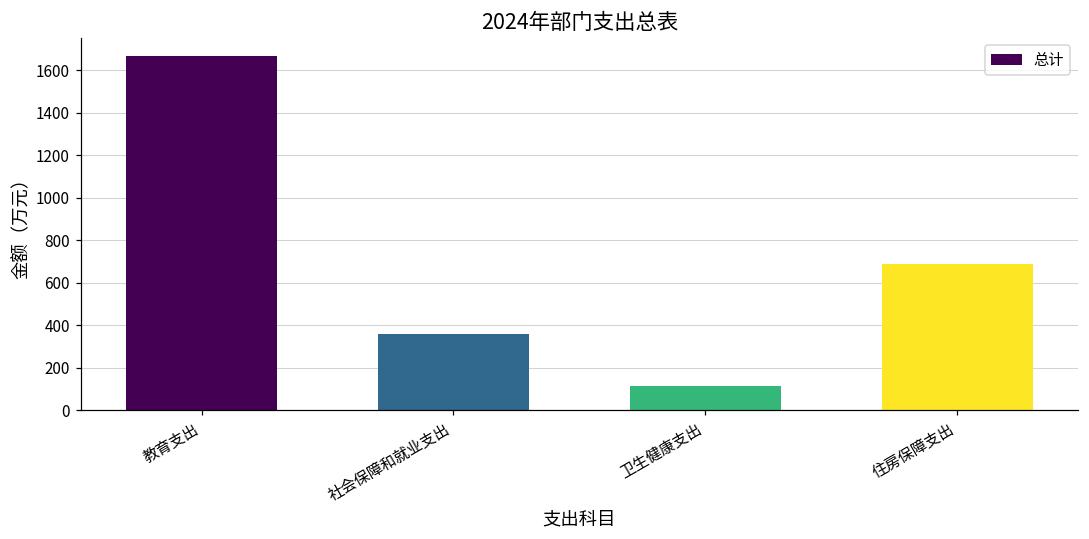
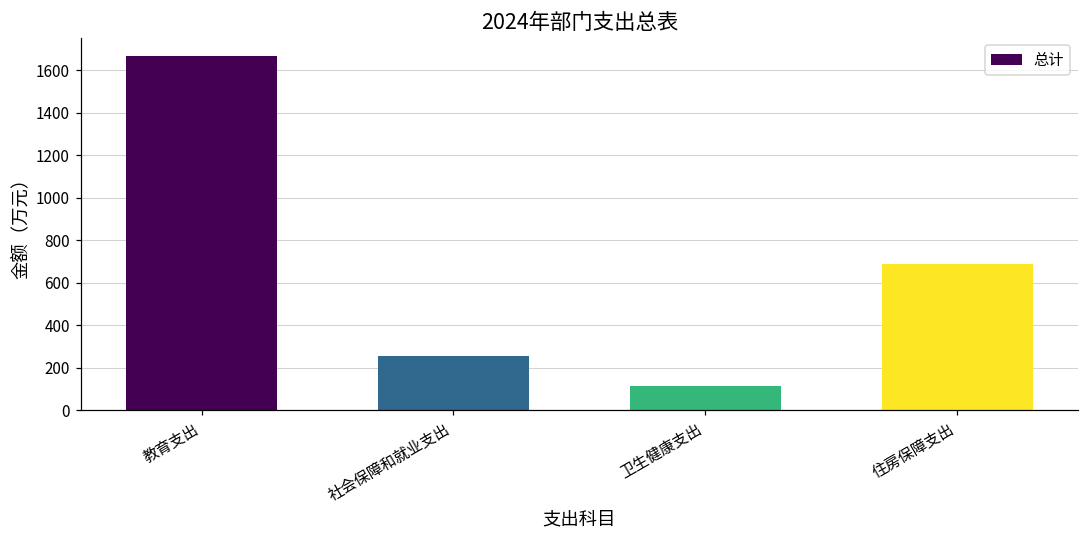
  {
    "教育支出": 1670,
-   "社会保障和就业支出": 360,
+   "社会保障和就业支出": 260,
    "卫生健康支出": 110,
    "住房保障支出": 690
  }
